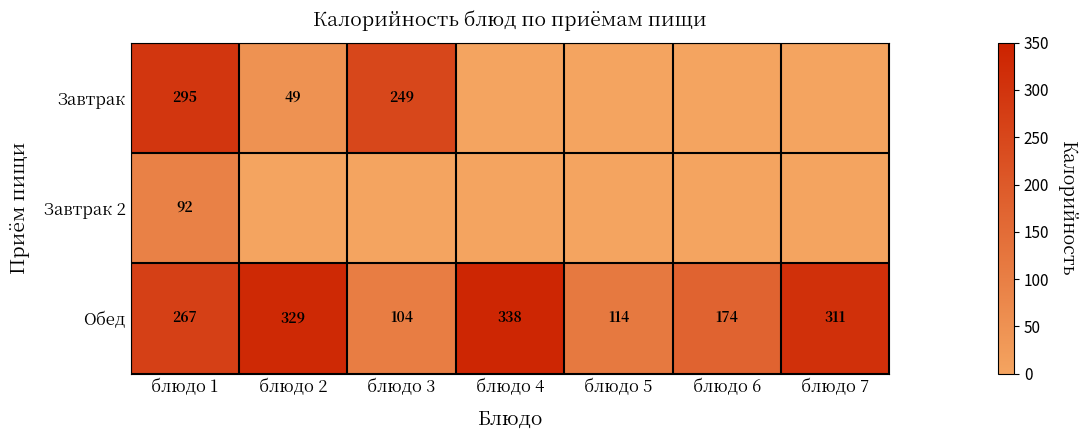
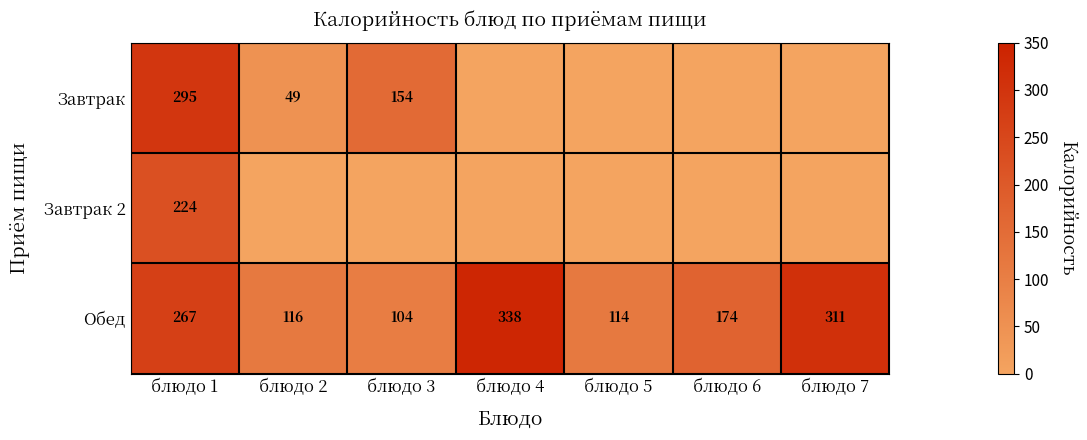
  {
    "Завтрак": {
      "блюдо 1": 295,
      "блюдо 2": 49,
-     "блюдо 3": 249
+     "блюдо 3": 154
    },
    "Завтрак 2": {
-     "блюдо 1": 92
+     "блюдо 1": 224
    },
    "Обед": {
      "блюдо 1": 267,
-     "блюдо 2": 329,
+     "блюдо 2": 116,
      "блюдо 3": 104,
      "блюдо 4": 338,
      "блюдо 5": 114,
      "блюдо 6": 174,
      "блюдо 7": 311
    }
  }
